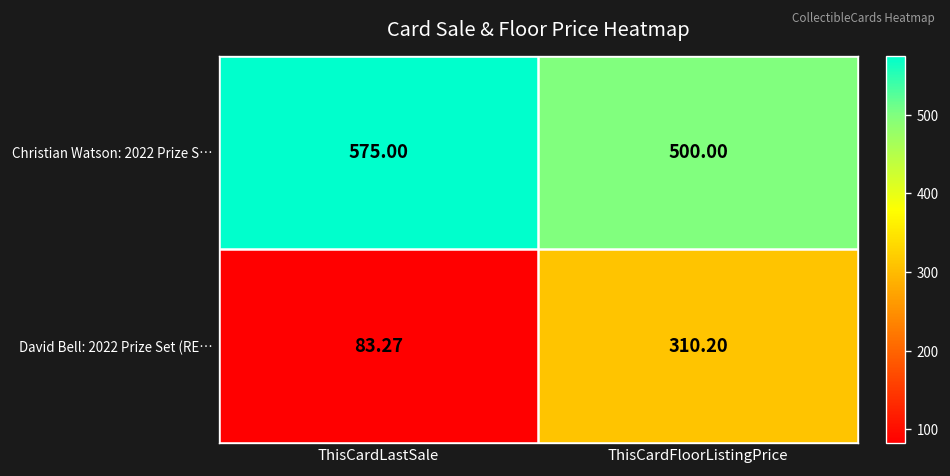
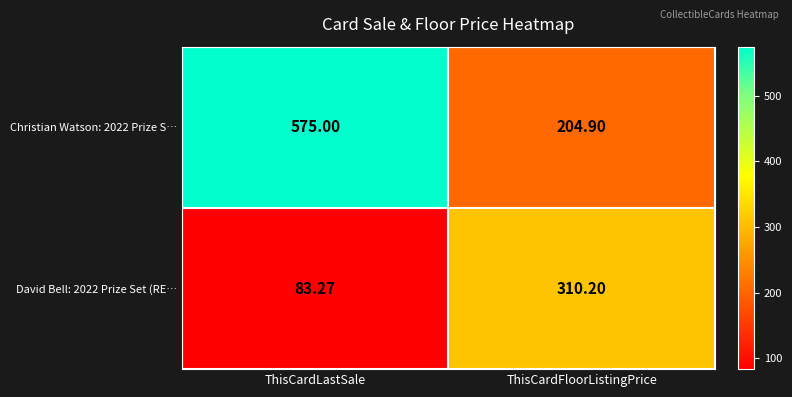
  {
    "Christian Watson: 2022 Prize S…": {
      "ThisCardLastSale": 575.00,
-     "ThisCardFloorListingPrice": 500.00
+     "ThisCardFloorListingPrice": 204.90
    },
    "David Bell: 2022 Prize Set (RE…": {
      "ThisCardLastSale": 83.27,
      "ThisCardFloorListingPrice": 310.20
    }
  }
